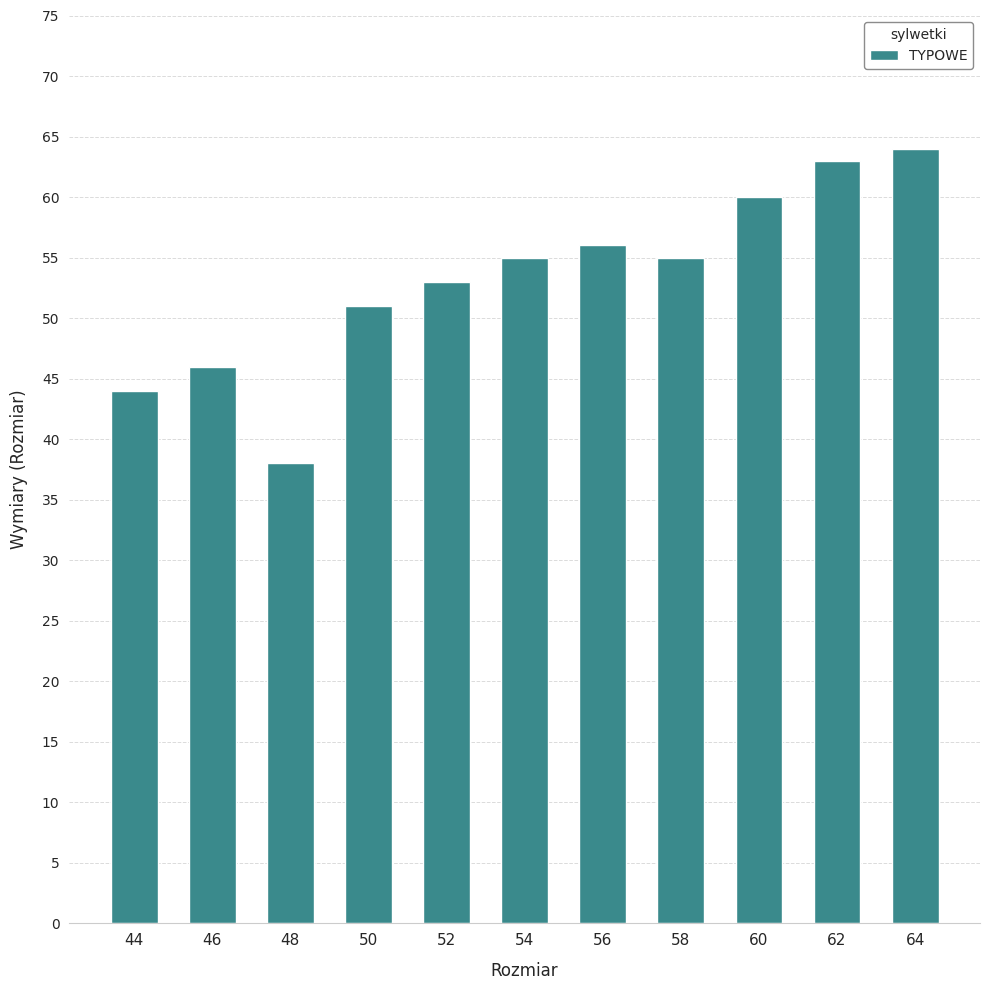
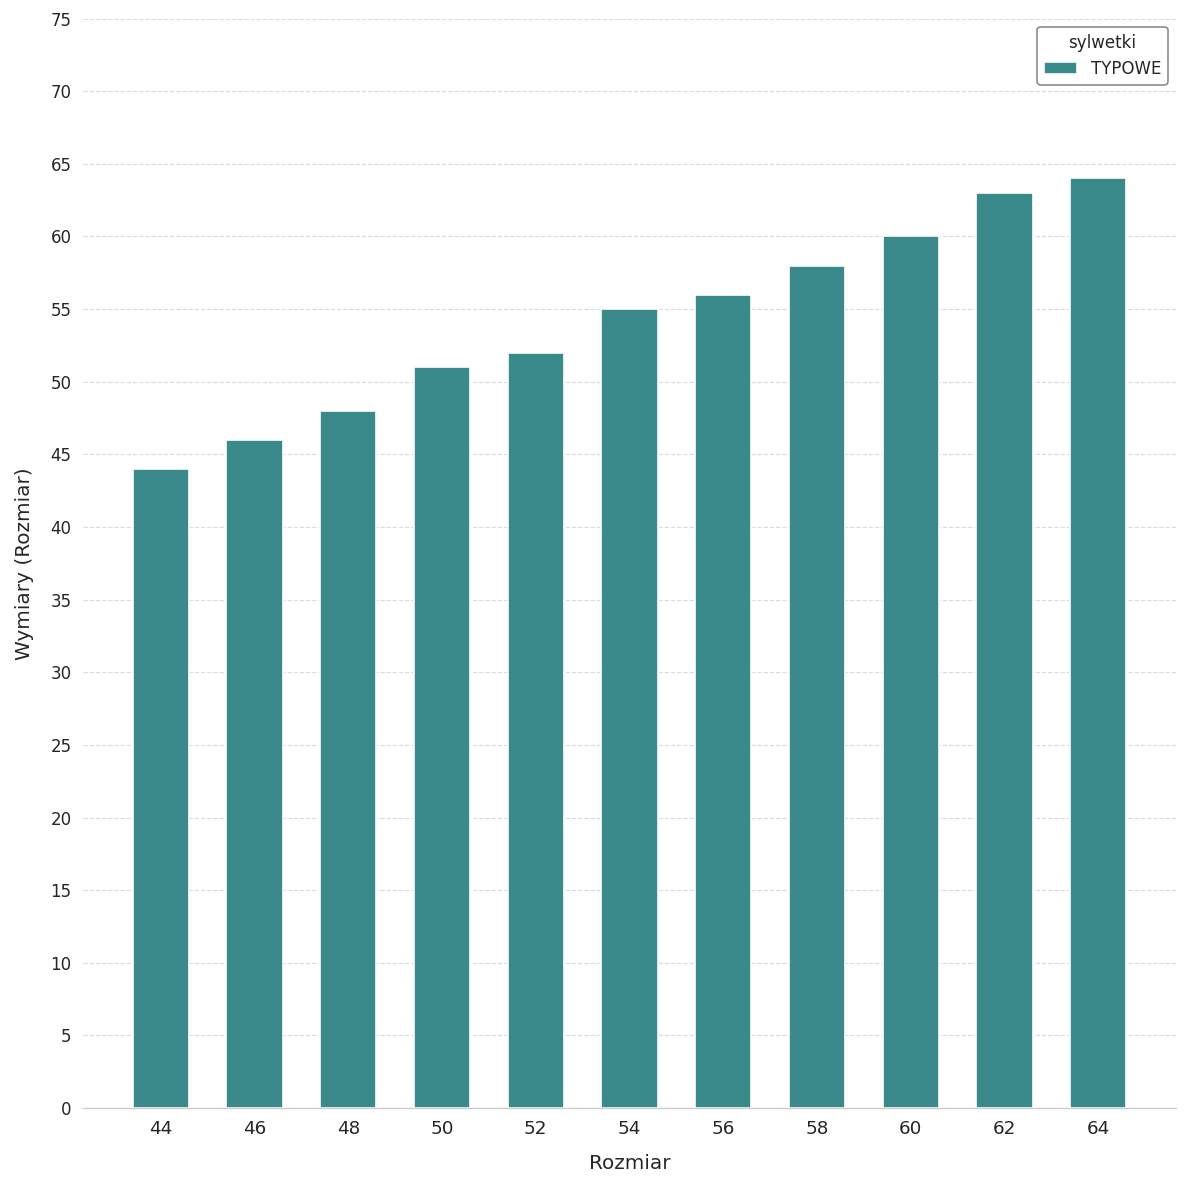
  {
    "44": 44,
    "46": 46,
-   "48": 38,
+   "48": 48,
    "50": 51,
-   "52": 53,
+   "52": 52,
    "54": 55,
    "56": 56,
-   "58": 55,
+   "58": 58,
    "60": 60,
    "62": 63,
    "64": 64
  }
